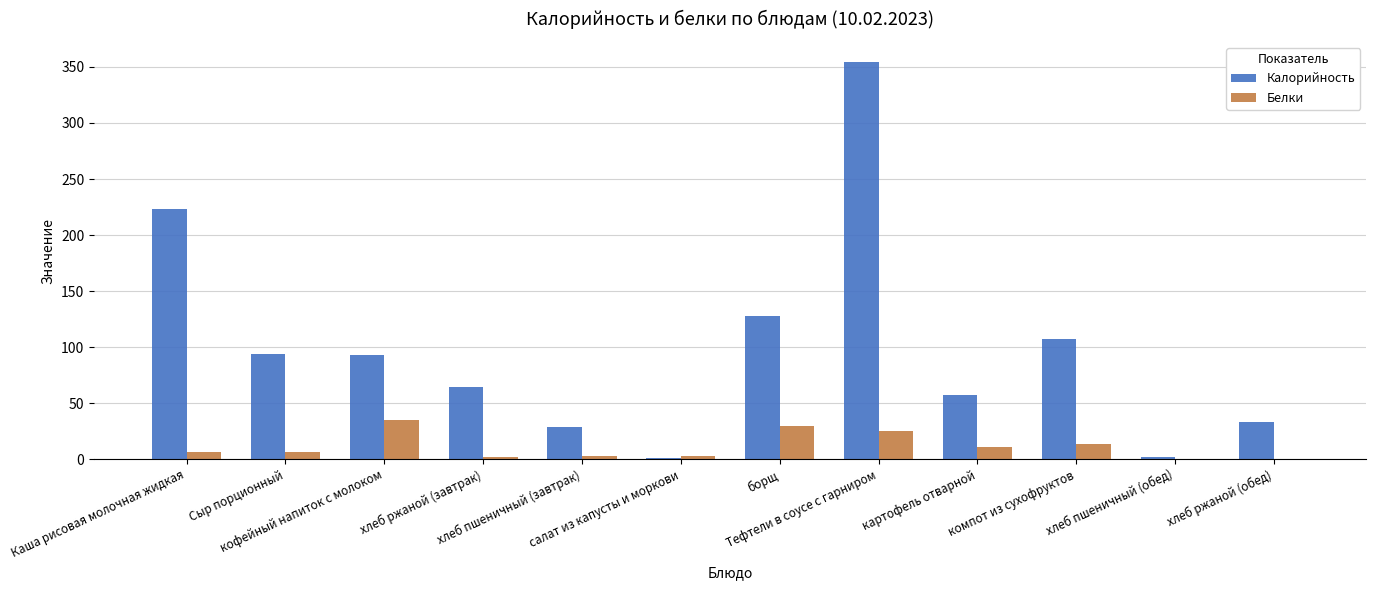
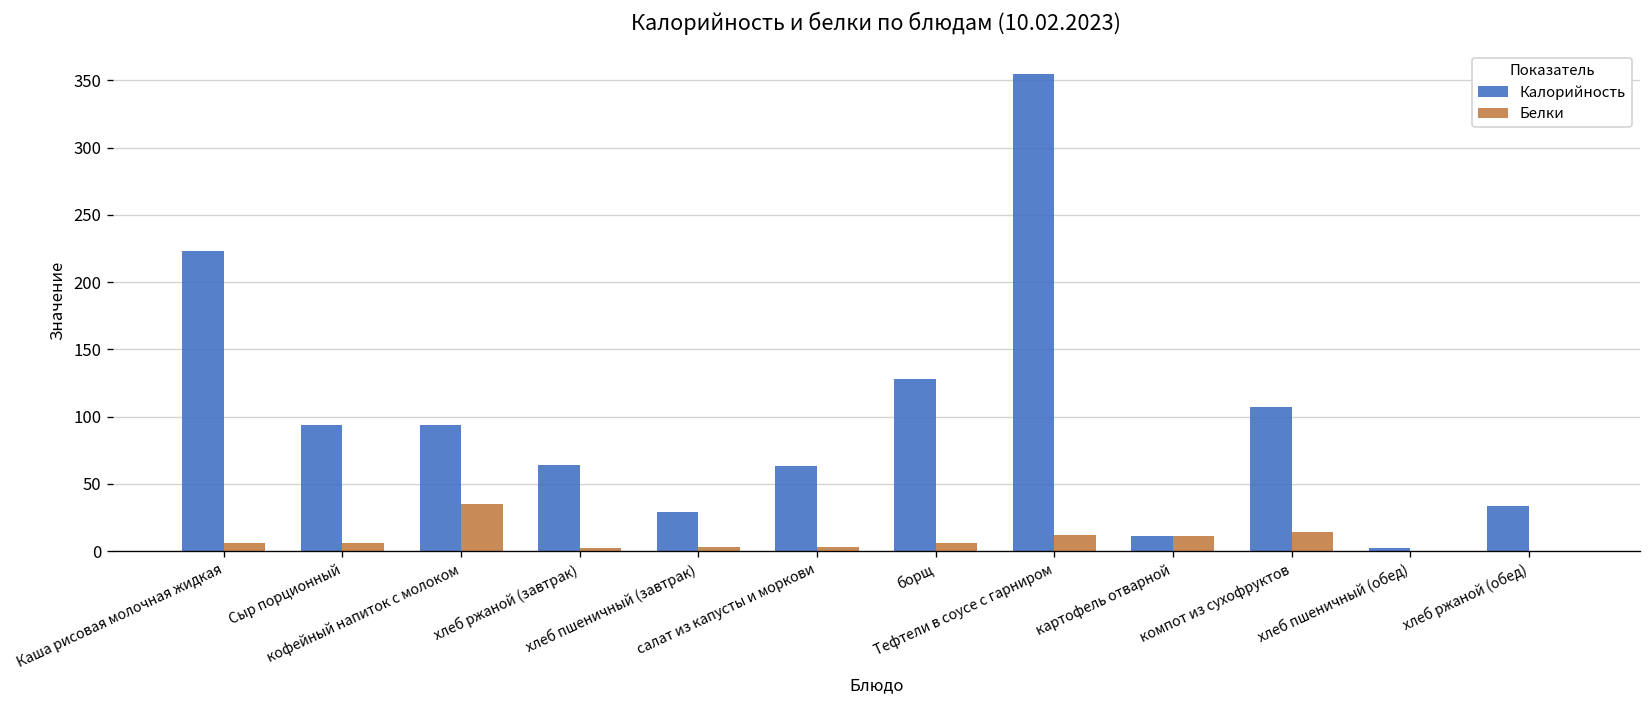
  {
    "Калорийность": {
      "Каша рисовая молочная жидкая": 223,
      "Сыр порционный": 94,
      "кофейный напиток с молоком": 93,
      "хлеб ржаной (завтрак)": 64,
      "хлеб пшеничный (завтрак)": 29,
-     "салат из капусты и моркови": 1,
+     "салат из капусты и моркови": 63,
      "борщ": 128,
      "Тефтели в соусе с гарниром": 355,
-     "картофель отварной": 57,
+     "картофель отварной": 11,
      "компот из сухофруктов": 107,
      "хлеб ржаной (обед)": 33
    },
    "Белки": {
      "Каша рисовая молочная жидкая": 6,
      "Сыр порционный": 6,
      "кофейный напиток с молоком": 35,
      "хлеб пшеничный (завтрак)": 3,
      "салат из капусты и моркови": 3,
-     "борщ": 29,
-     "Тефтели в соусе с гарниром": 25,
+     "борщ": 6,
+     "Тефтели в соусе с гарниром": 12,
      "картофель отварной": 11,
      "компот из сухофруктов": 14,
      "хлеб пшеничный (обед)": 0,
      "хлеб ржаной (обед)": 0
    }
  }
